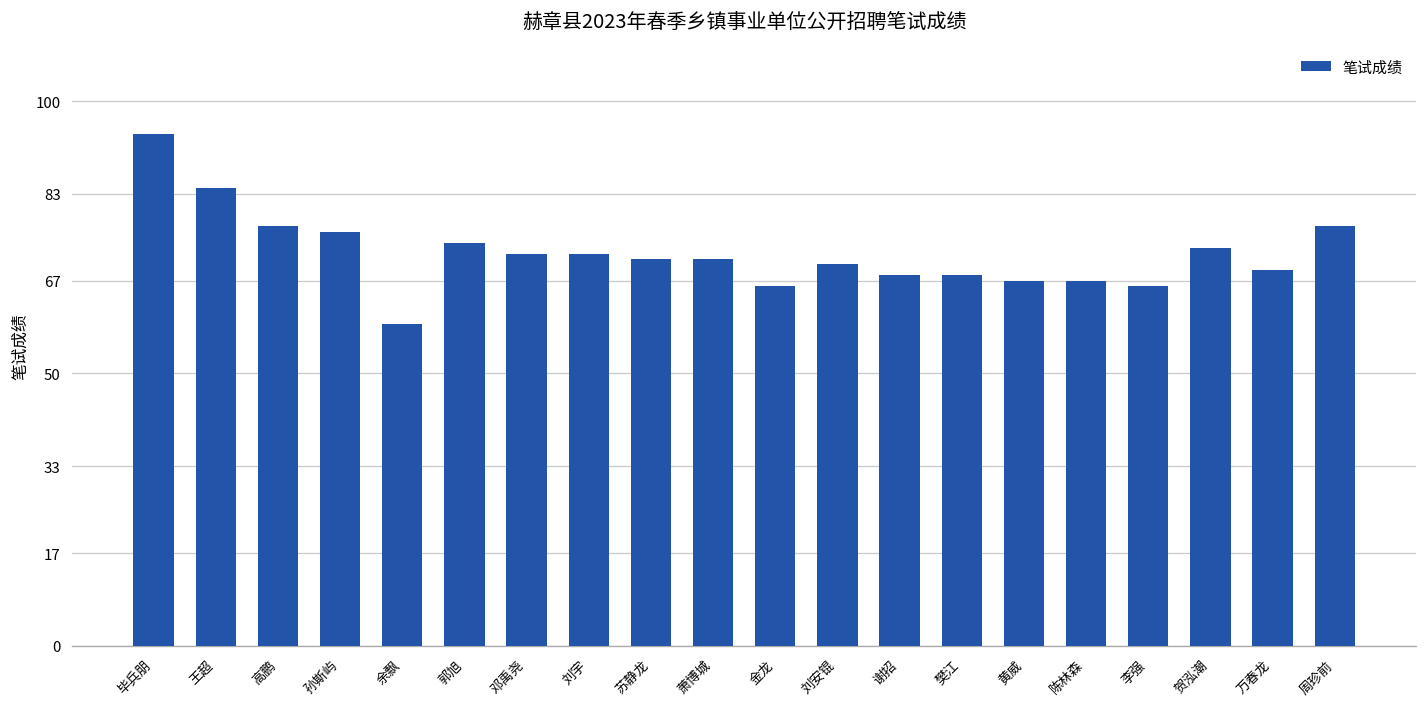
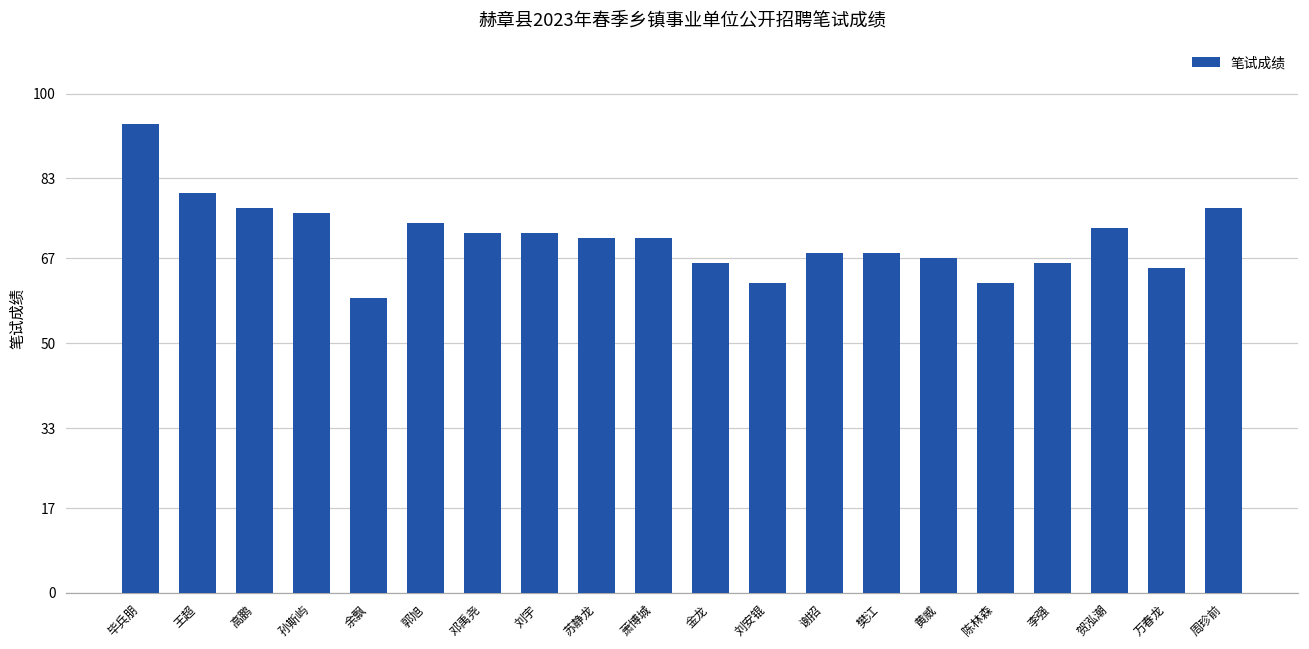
  {
    "毕兵朋": 94,
-   "王超": 84,
+   "王超": 80,
    "高鹏": 77,
    "孙斯屿": 76,
    "余飘": 59,
    "郭旭": 74,
    "邓禹尧": 72,
    "刘宇": 72,
    "苏静龙": 71,
    "萧博城": 71,
    "金龙": 66,
-   "刘安锟": 70,
+   "刘安锟": 62,
    "谢招": 68,
    "樊江": 68,
    "黄威": 67,
-   "陈林森": 67,
+   "陈林森": 62,
    "李强": 66,
    "贺泓潮": 73,
-   "万春龙": 69,
+   "万春龙": 65,
    "周珍前": 77
  }
